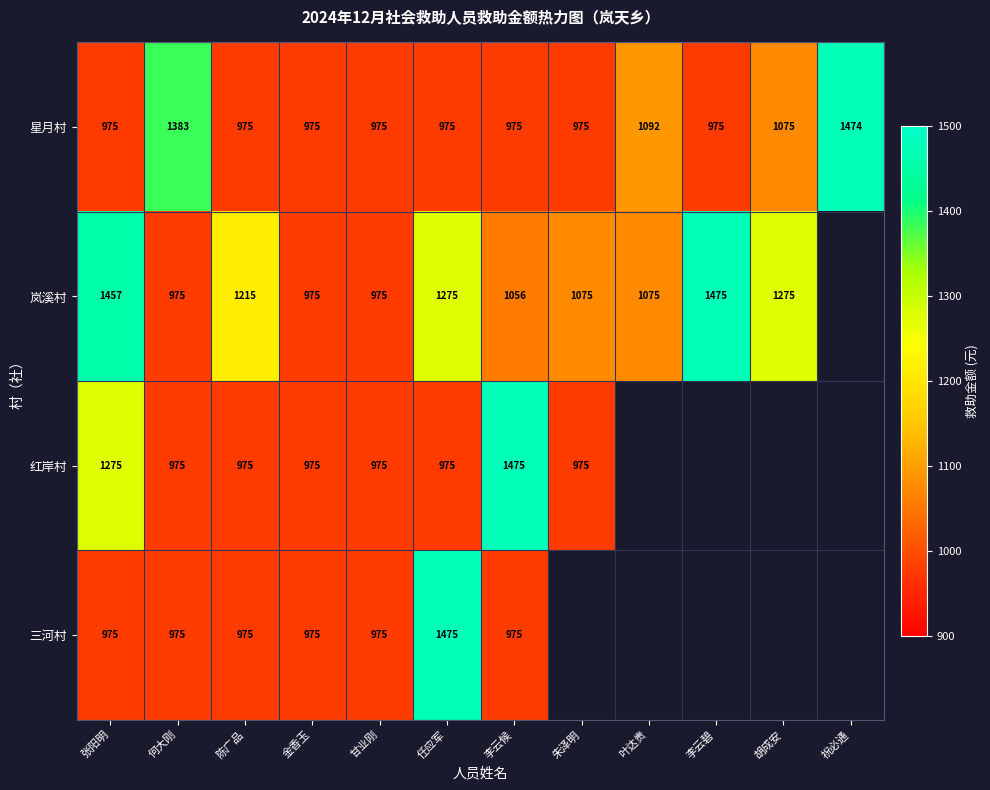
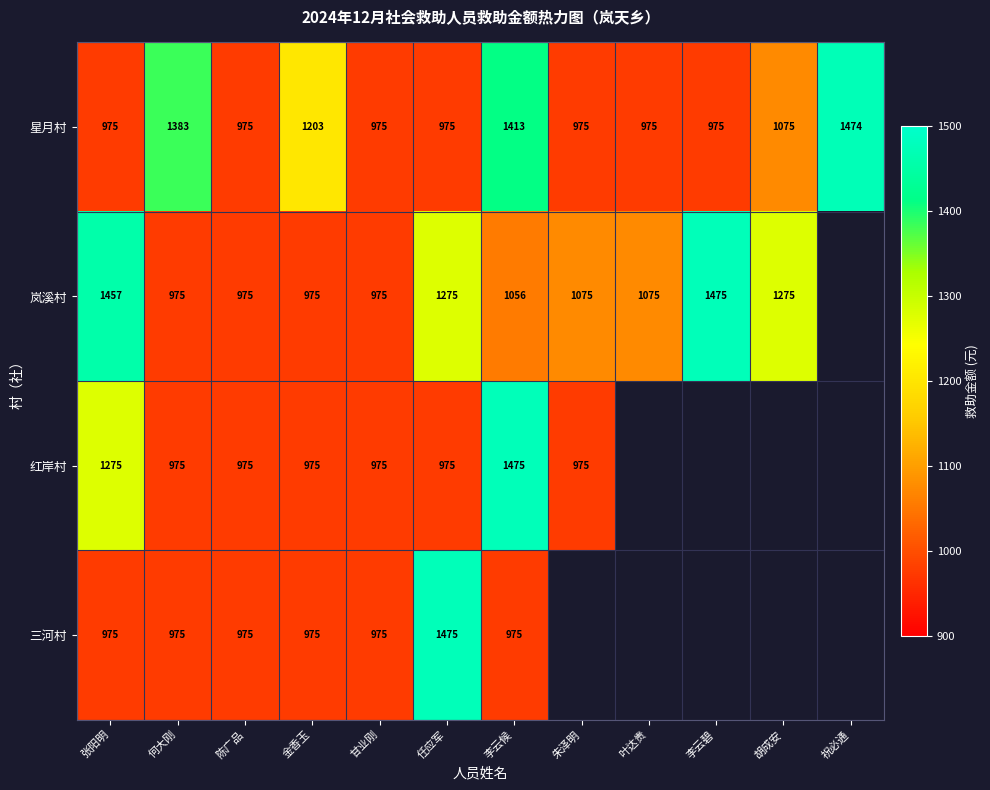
  {
    "星月村": {
      "张阳明": 975,
      "何大刚": 1383,
      "陈广品": 975,
-     "金香玉": 975,
+     "金香玉": 1203,
      "甘业刚": 975,
      "任应军": 975,
-     "李云候": 975,
+     "李云候": 1413,
      "朱泽明": 975,
-     "叶达贵": 1092,
+     "叶达贵": 975,
      "李云碧": 975,
      "胡成安": 1075,
      "祝必通": 1474
    },
    "岚溪村": {
      "张阳明": 1457,
      "何大刚": 975,
-     "陈广品": 1215,
+     "陈广品": 975,
      "金香玉": 975,
      "甘业刚": 975,
      "任应军": 1275,
      "李云候": 1056,
      "朱泽明": 1075,
      "叶达贵": 1075,
      "李云碧": 1475,
      "胡成安": 1275
    },
    "红岸村": {
      "张阳明": 1275,
      "何大刚": 975,
      "陈广品": 975,
      "金香玉": 975,
      "甘业刚": 975,
      "任应军": 975,
      "李云候": 1475,
      "朱泽明": 975
    },
    "三河村": {
      "张阳明": 975,
      "何大刚": 975,
      "陈广品": 975,
      "金香玉": 975,
      "甘业刚": 975,
      "任应军": 1475,
      "李云候": 975
    }
  }
